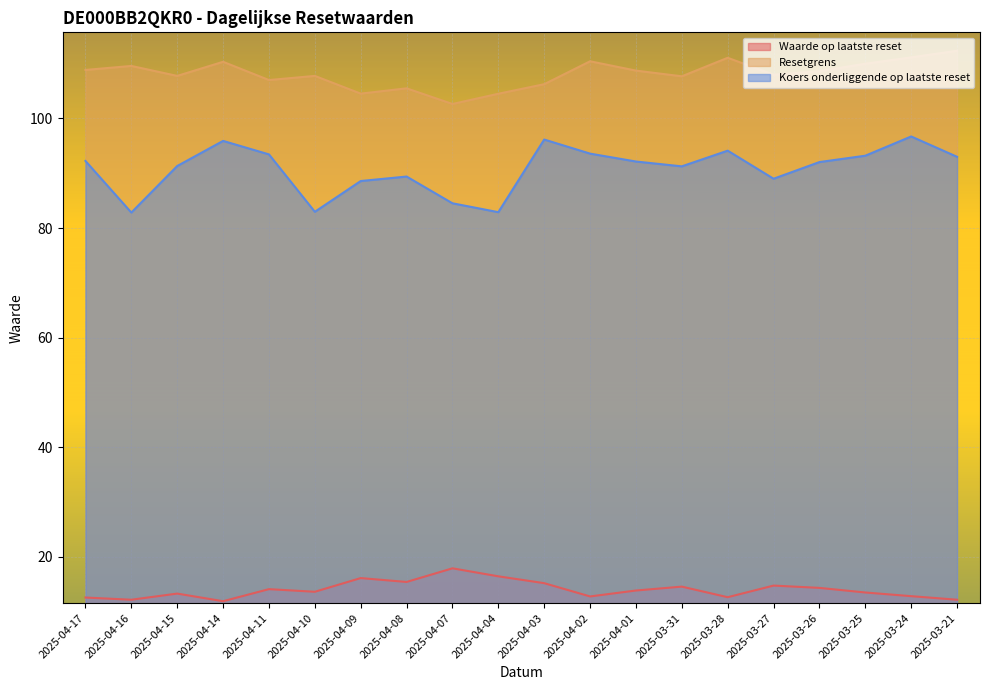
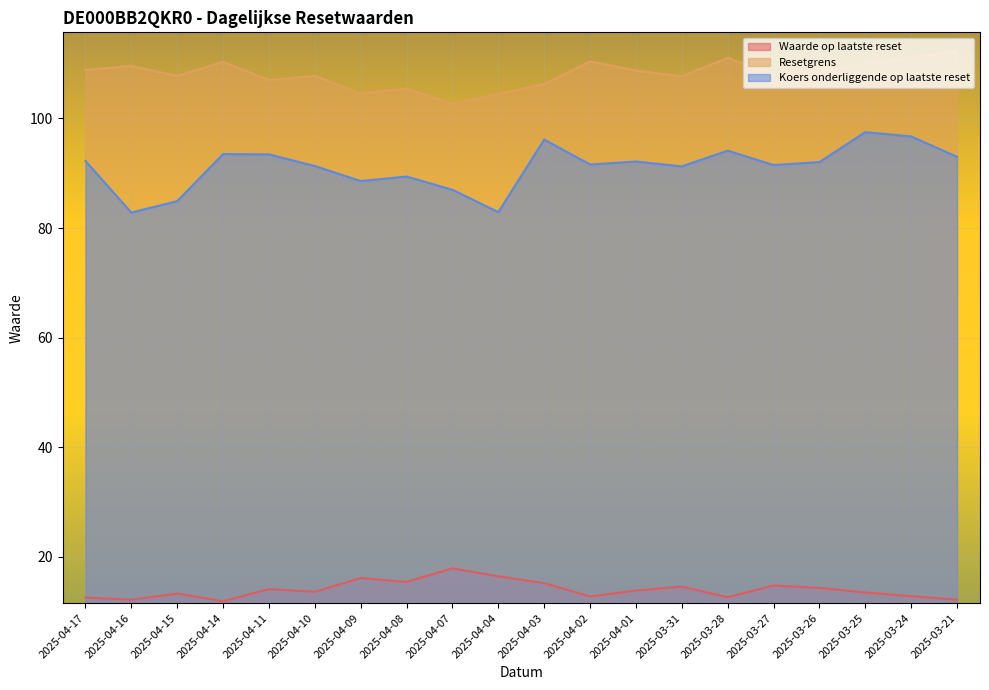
  {
    "Koers onderliggende op laatste reset": {
      "2025-04-17": 92,
      "2025-04-16": 83,
-     "2025-04-15": 91,
-     "2025-04-14": 96,
+     "2025-04-15": 85,
+     "2025-04-14": 94,
      "2025-04-11": 93,
-     "2025-04-10": 83,
+     "2025-04-10": 91,
      "2025-04-09": 89,
      "2025-04-08": 89,
-     "2025-04-07": 85,
+     "2025-04-07": 87,
      "2025-04-04": 83,
      "2025-04-03": 96,
-     "2025-04-02": 94,
+     "2025-04-02": 92,
      "2025-04-01": 92,
      "2025-03-31": 91,
      "2025-03-28": 94,
-     "2025-03-27": 89,
+     "2025-03-27": 92,
      "2025-03-26": 92,
-     "2025-03-25": 93,
+     "2025-03-25": 98,
      "2025-03-24": 97,
      "2025-03-21": 93
    }
  }
